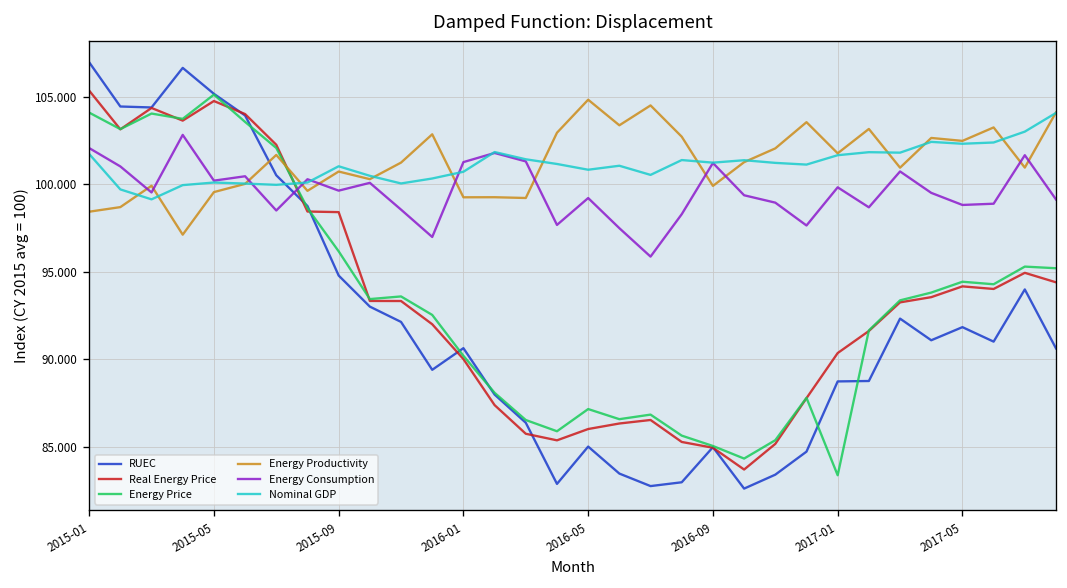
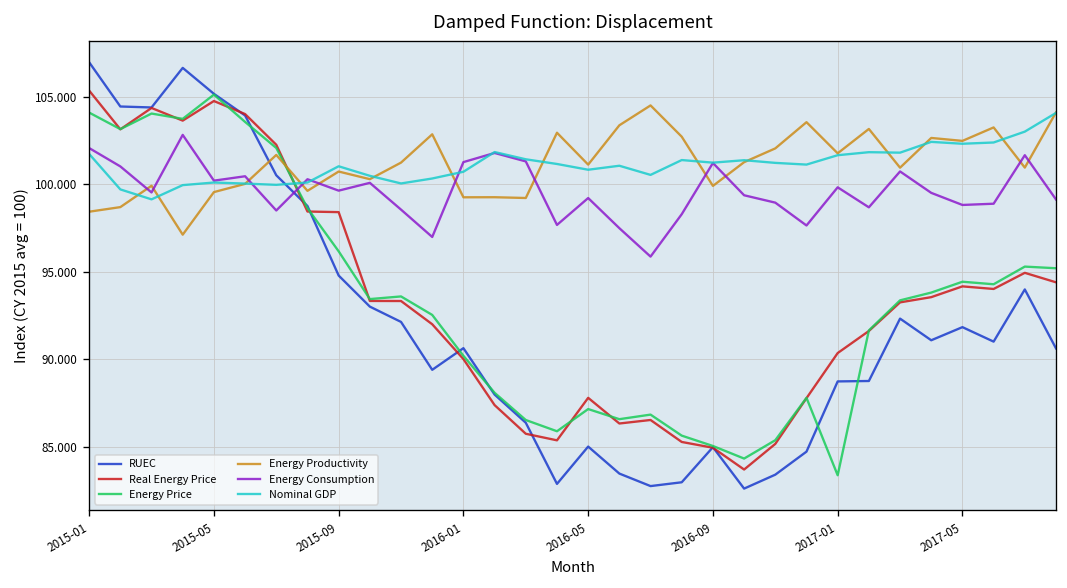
  {
    "RUEC": {
      "2015-01": 107.0,
      "2015-09": 94.8,
      "2016-01": 90.6,
      "2016-05": 85.0,
      "2017-01": 88.7,
      "2017-05": 91.8
    },
    "Real Energy Price": {
      "2015-01": 105.3,
      "2015-05": 104.7,
      "2015-09": 98.4,
      "2016-01": 90.0,
-     "2016-05": 86.0,
+     "2016-05": 87.8,
      "2017-01": 90.3,
      "2017-05": 94.2
    },
    "Energy Price": {
      "2015-01": 104.1,
      "2015-09": 96.2,
      "2016-01": 90.2,
      "2016-05": 87.1,
      "2017-01": 83.4,
      "2017-05": 94.4
    },
    "Energy Productivity": {
      "2015-01": 98.4,
      "2015-05": 99.5,
      "2015-09": 100.7,
      "2016-01": 99.2,
-     "2016-05": 104.8,
+     "2016-05": 101.1,
      "2016-09": 99.9
    },
    "Energy Consumption": {
      "2015-01": 102.1,
      "2015-09": 99.6,
      "2016-01": 101.3,
      "2016-05": 99.2,
      "2017-01": 99.8,
      "2017-05": 98.8
    },
    "Nominal GDP": {
      "2015-01": 101.7,
      "2015-09": 101.0,
      "2016-01": 100.7,
      "2016-05": 100.8
    }
  }
